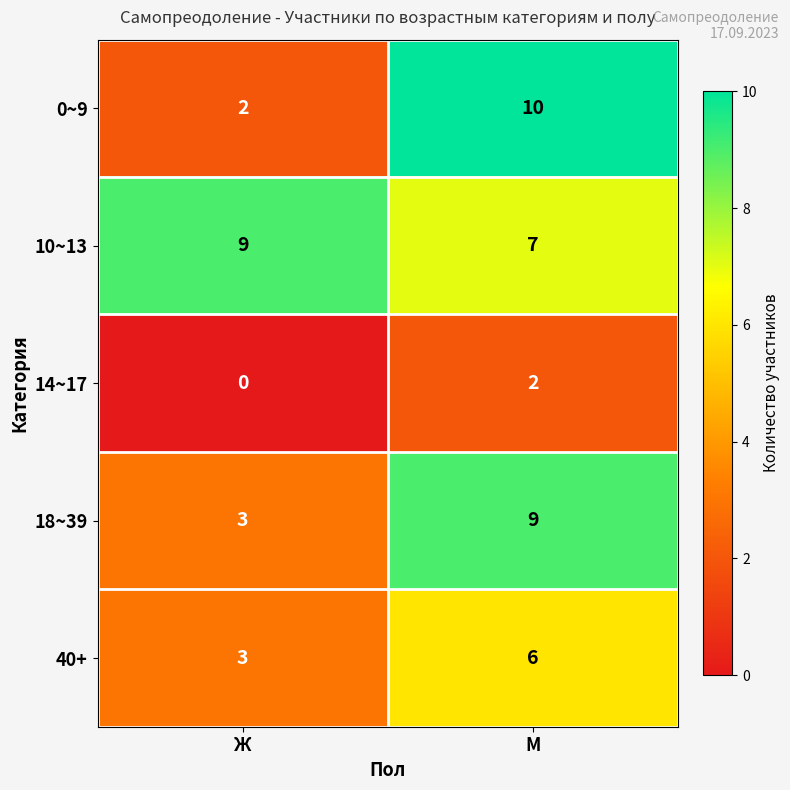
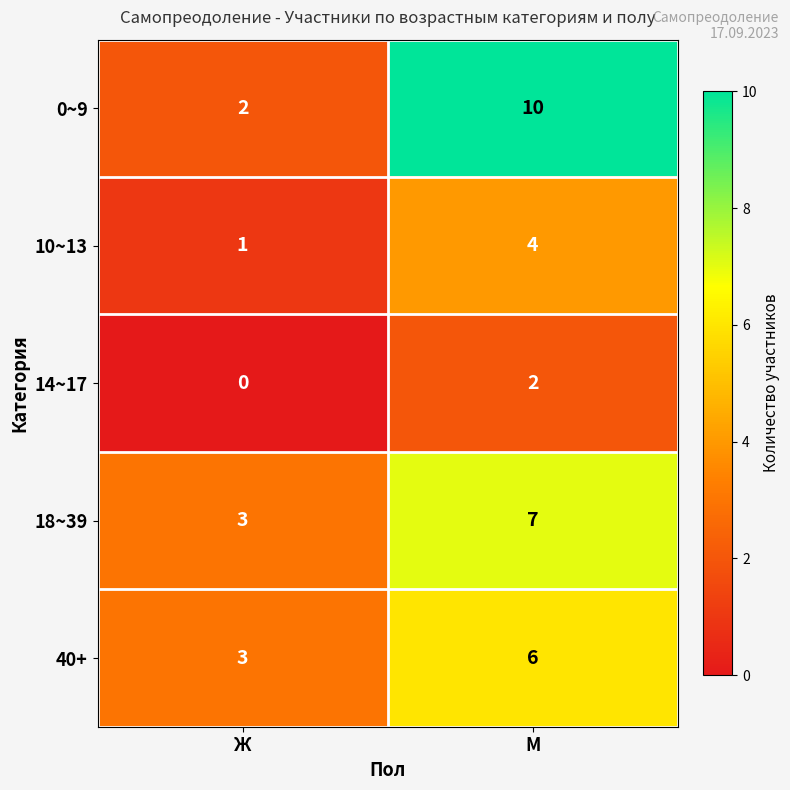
  {
    "0~9": {
      "Ж": 2,
      "М": 10
    },
    "10~13": {
-     "Ж": 9,
-     "М": 7
+     "Ж": 1,
+     "М": 4
    },
    "14~17": {
      "Ж": 0,
      "М": 2
    },
    "18~39": {
      "Ж": 3,
-     "М": 9
+     "М": 7
    },
    "40+": {
      "Ж": 3,
      "М": 6
    }
  }
